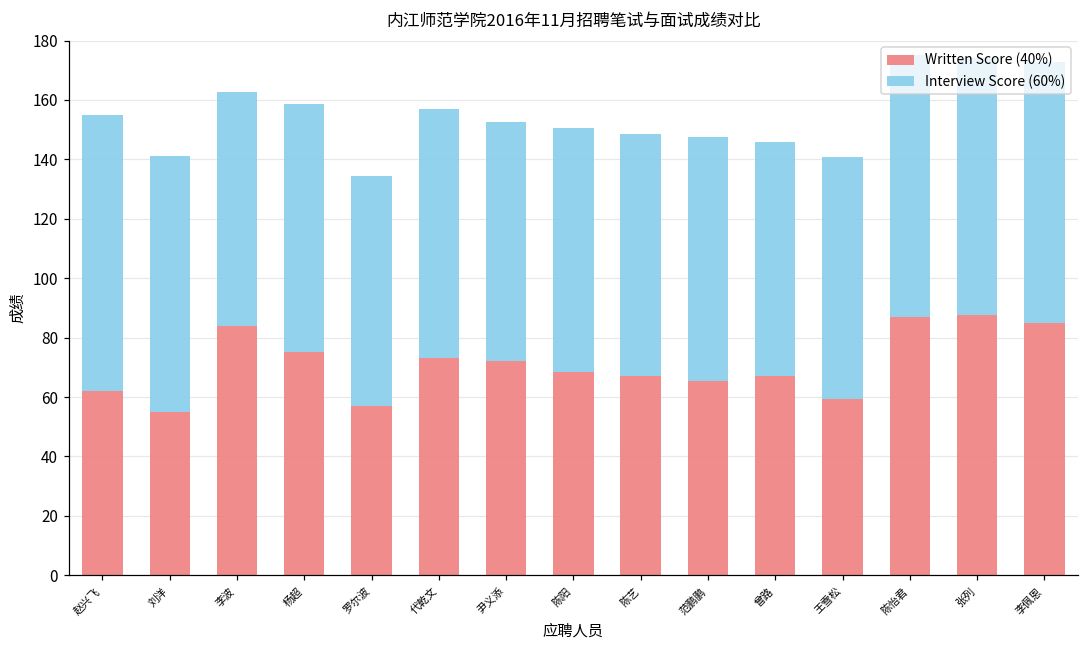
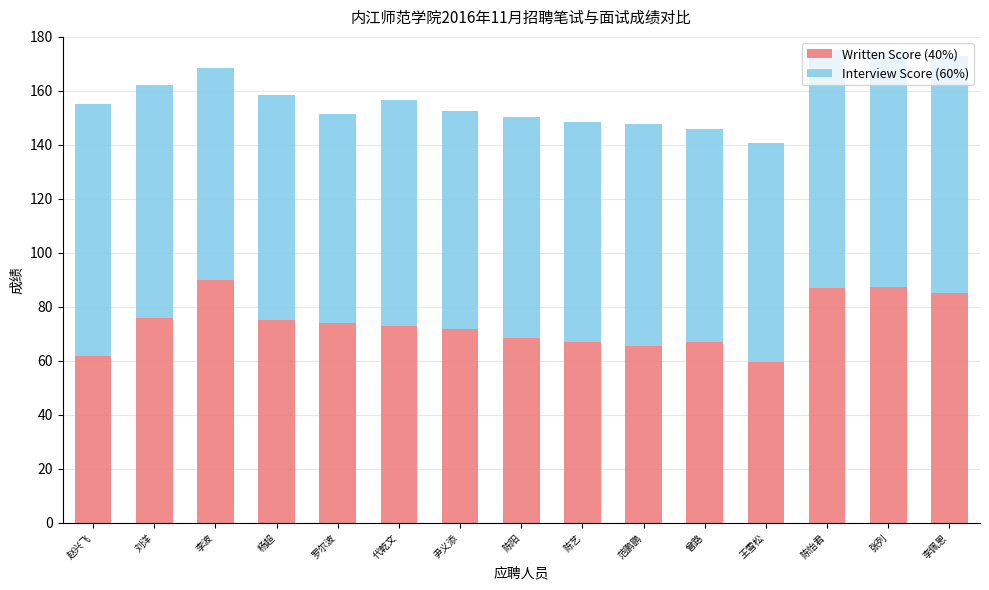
  {
    "Written Score (40%)": {
      "赵兴飞": 62,
-     "刘洋": 55,
-     "李波": 84,
+     "刘洋": 76,
+     "李波": 90,
      "杨超": 75,
-     "罗尔波": 57,
+     "罗尔波": 74,
      "代乾文": 73,
      "尹义添": 72,
      "陈阳": 69,
      "陈艺": 67,
      "范鹏鹏": 66,
      "曾路": 67,
      "王雪松": 60,
      "陈怡君": 87,
      "张列": 88,
      "李佩恩": 85
    },
    "Interview Score (60%)": {
      "赵兴飞": 93,
      "刘洋": 86,
      "李波": 79,
      "杨超": 84,
      "罗尔波": 77,
      "代乾文": 84,
      "尹义添": 81,
      "陈阳": 82,
      "陈艺": 82,
      "范鹏鹏": 82,
      "曾路": 79,
      "王雪松": 81
    }
  }
